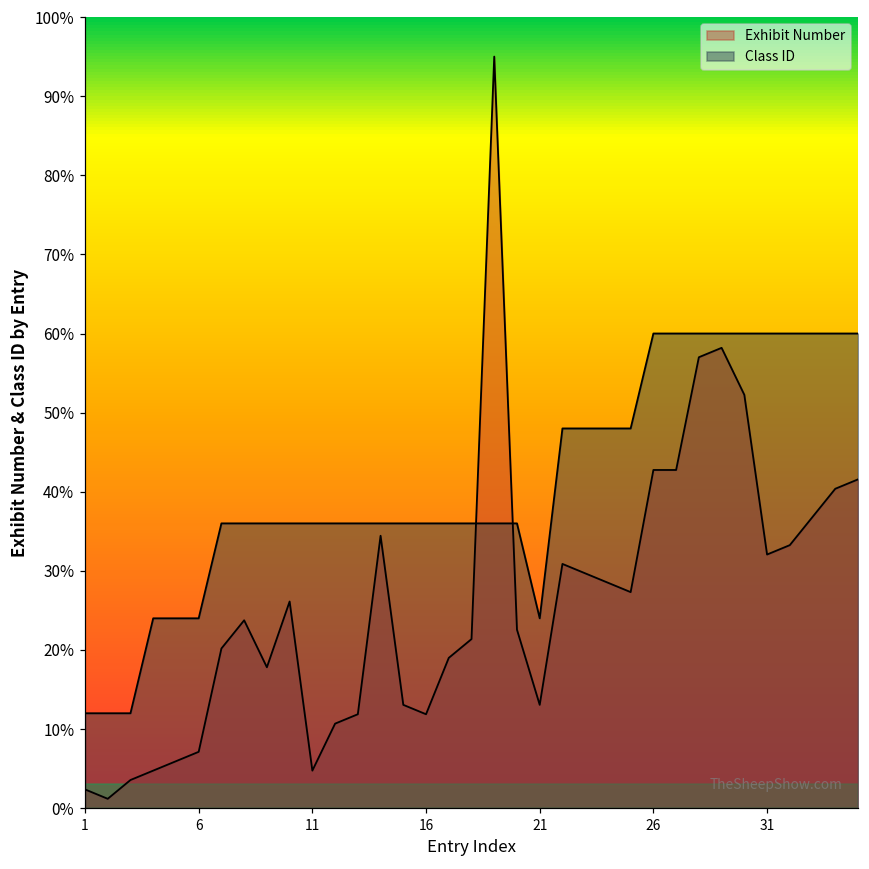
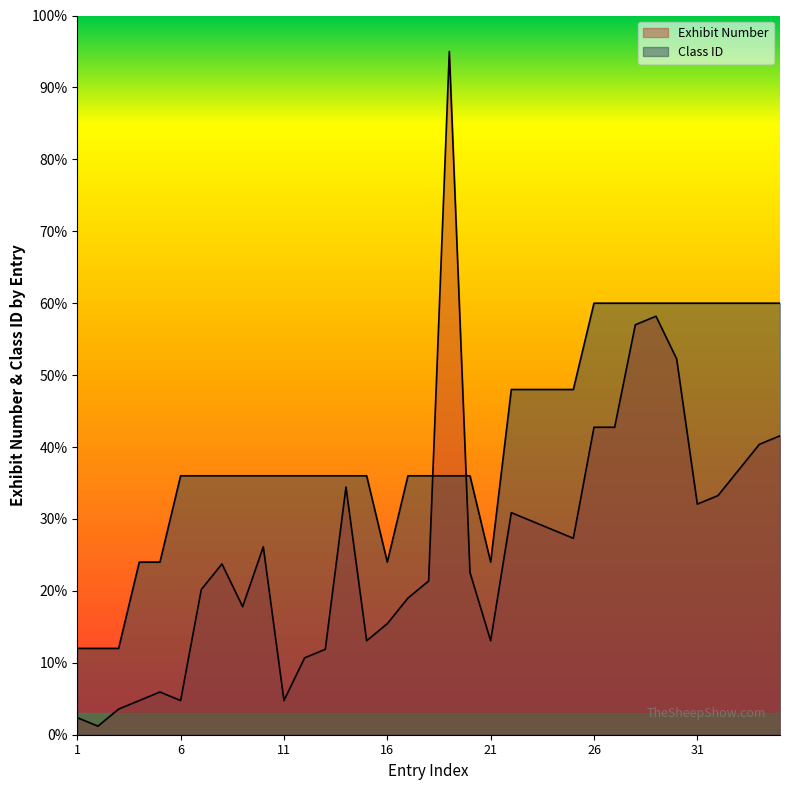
  {
    "Exhibit Number": {
-     "6": "7%",
+     "6": "5%",
      "11": "5%",
-     "16": "12%",
+     "16": "15%",
      "21": "13%",
      "26": "43%",
      "31": "32%"
    },
    "Class ID": {
      "1": "12%",
-     "6": "24%",
+     "6": "36%",
      "11": "36%",
-     "16": "36%",
+     "16": "24%",
      "21": "24%",
      "26": "60%",
      "31": "60%"
    }
  }
